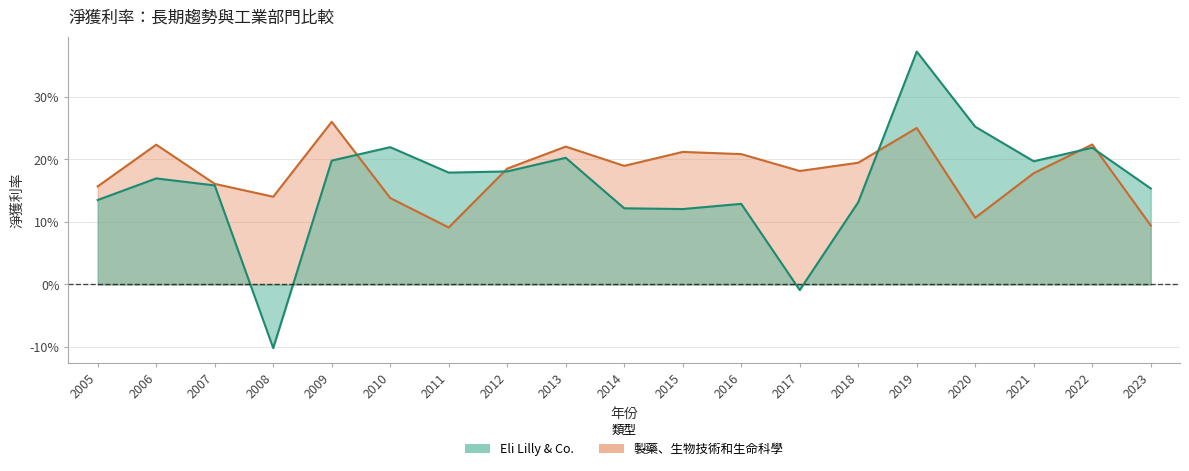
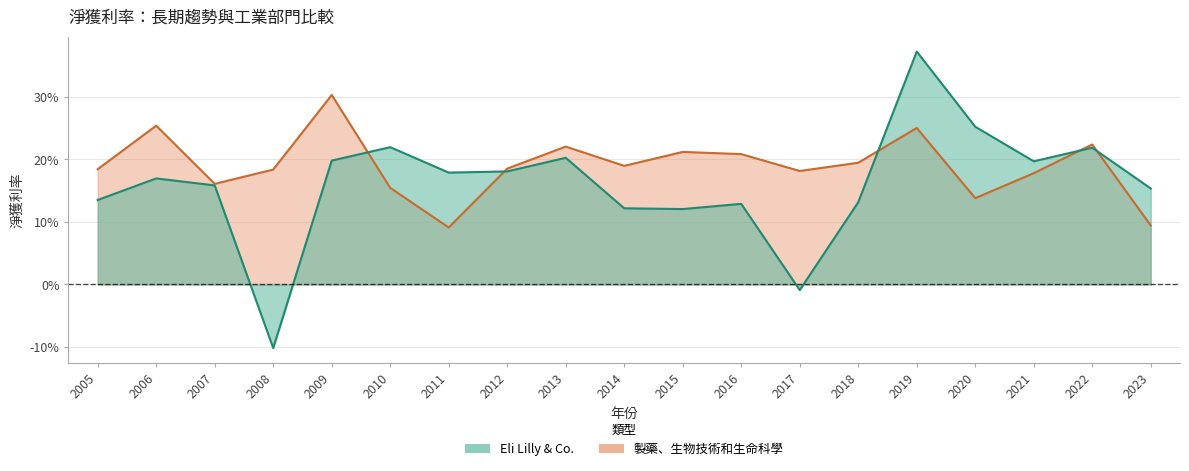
  {
    "製藥、生物技術和生命科學": {
-     "2005": "16%",
-     "2006": "22%",
-     "2008": "14%",
-     "2009": "26%",
-     "2010": "14%",
+     "2005": "18%",
+     "2006": "25%",
+     "2008": "18%",
+     "2009": "30%",
+     "2010": "15%",
      "2011": "9%",
      "2012": "19%",
      "2013": "22%",
      "2014": "19%",
      "2015": "21%",
      "2016": "21%",
      "2017": "18%",
      "2018": "19%",
      "2019": "25%",
-     "2020": "11%",
+     "2020": "14%",
      "2021": "18%",
      "2022": "22%",
      "2023": "9%"
    }
  }
